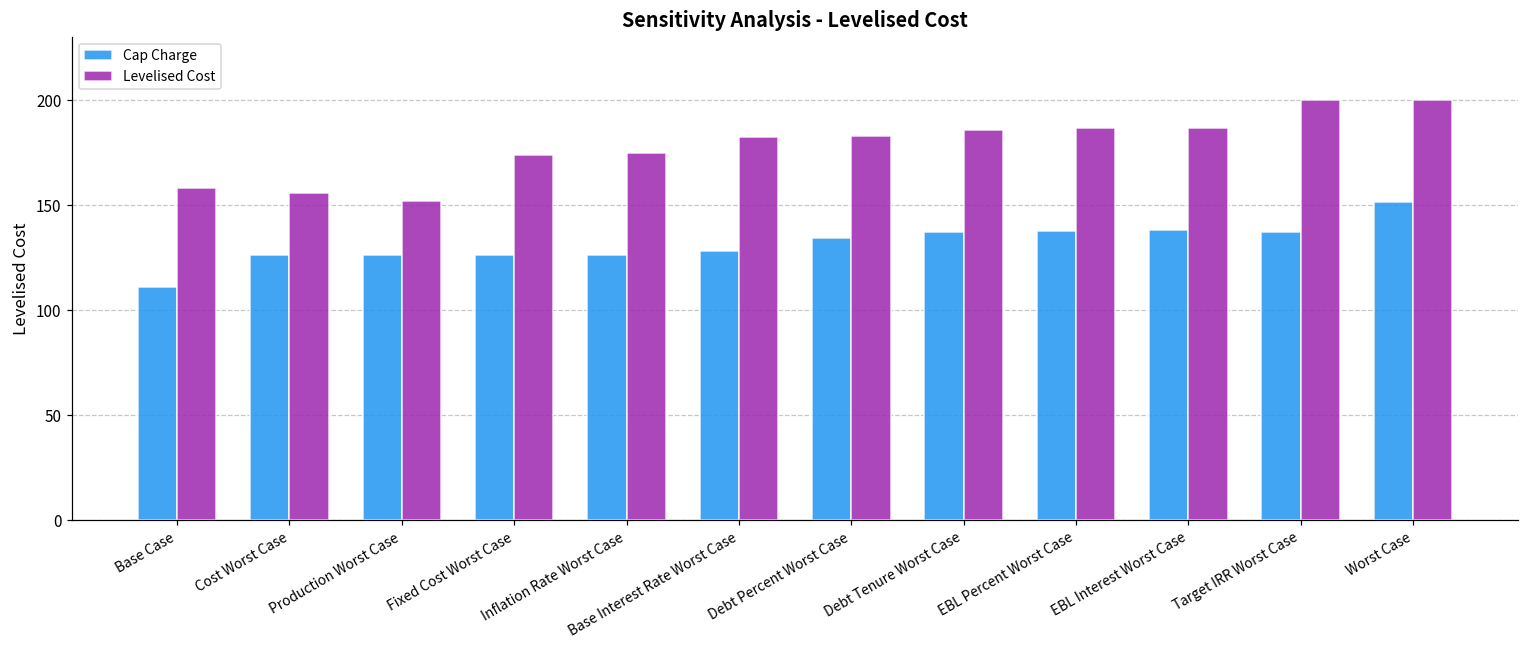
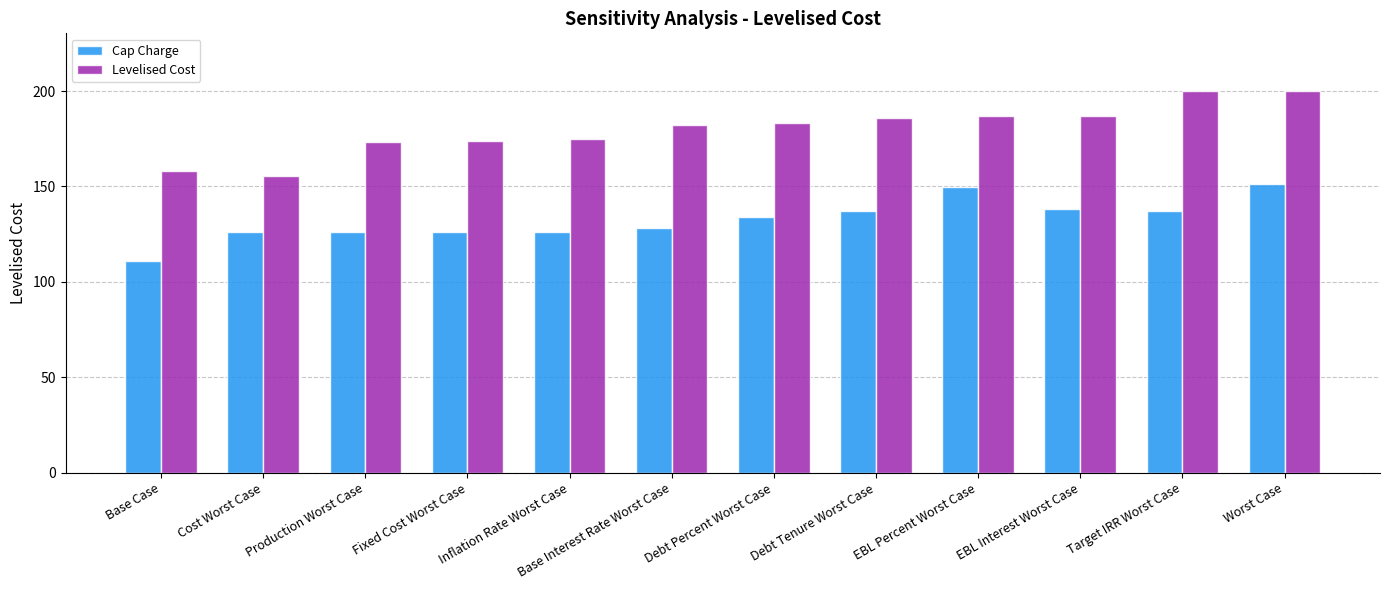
  {
    "Cap Charge": {
      "Base Case": 111,
      "Cost Worst Case": 126,
      "Production Worst Case": 126,
      "Fixed Cost Worst Case": 126,
      "Inflation Rate Worst Case": 126,
      "Base Interest Rate Worst Case": 128,
      "Debt Percent Worst Case": 134,
      "Debt Tenure Worst Case": 137,
-     "EBL Percent Worst Case": 138,
+     "EBL Percent Worst Case": 150,
      "EBL Interest Worst Case": 138,
      "Target IRR Worst Case": 137,
      "Worst Case": 151
    },
    "Levelised Cost": {
      "Base Case": 158,
      "Cost Worst Case": 156,
-     "Production Worst Case": 152,
+     "Production Worst Case": 173,
      "Fixed Cost Worst Case": 174,
      "Inflation Rate Worst Case": 175,
      "Base Interest Rate Worst Case": 182,
      "Debt Percent Worst Case": 183,
      "Debt Tenure Worst Case": 186,
      "EBL Percent Worst Case": 187,
      "EBL Interest Worst Case": 187,
      "Target IRR Worst Case": 200,
      "Worst Case": 200
    }
  }
